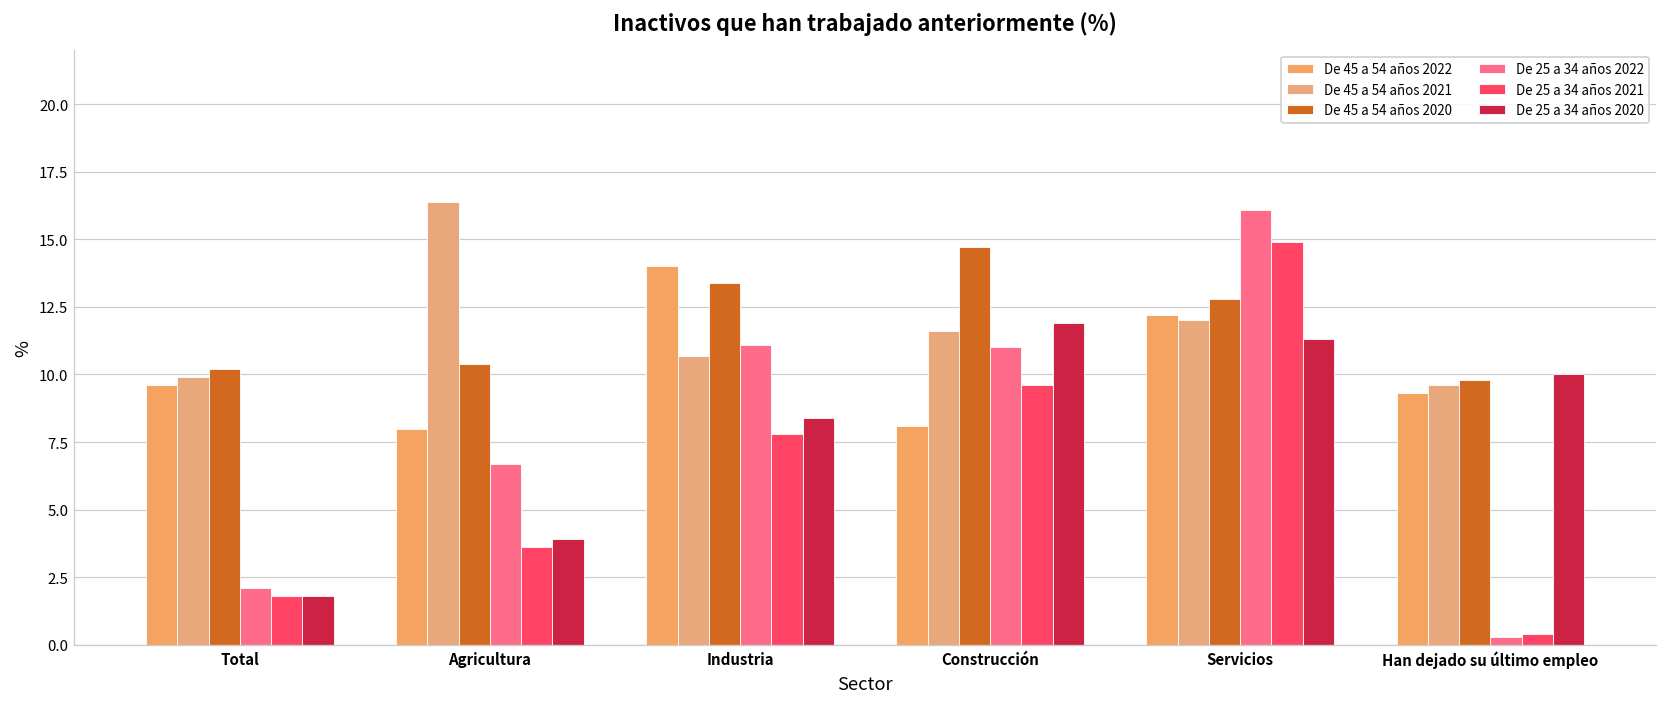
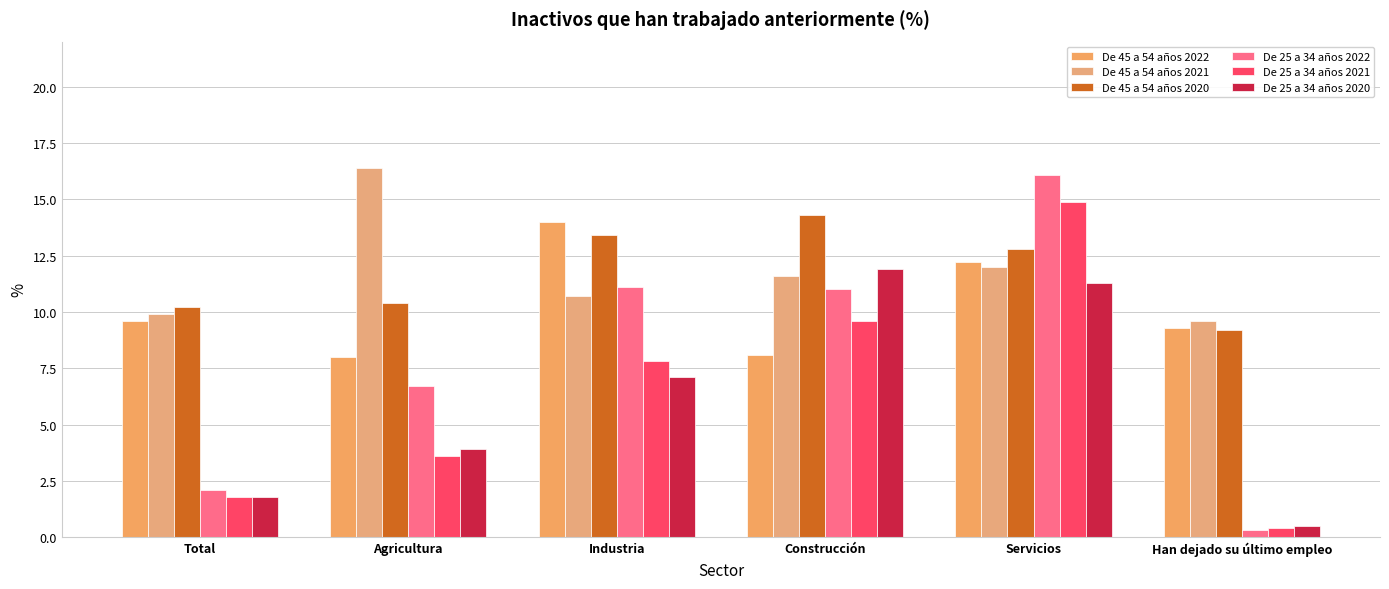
  {
    "De 45 a 54 años 2020": {
      "Total": 10.2,
      "Agricultura": 10.4,
      "Industria": 13.4,
-     "Construcción": 14.7,
+     "Construcción": 14.3,
      "Servicios": 12.8,
-     "Han dejado su último empleo": 9.8
+     "Han dejado su último empleo": 9.2
    },
    "De 25 a 34 años 2020": {
      "Total": 1.8,
      "Agricultura": 3.9,
-     "Industria": 8.4,
+     "Industria": 7.1,
      "Construcción": 11.9,
      "Servicios": 11.3,
-     "Han dejado su último empleo": 10.0
+     "Han dejado su último empleo": 0.5
    }
  }
